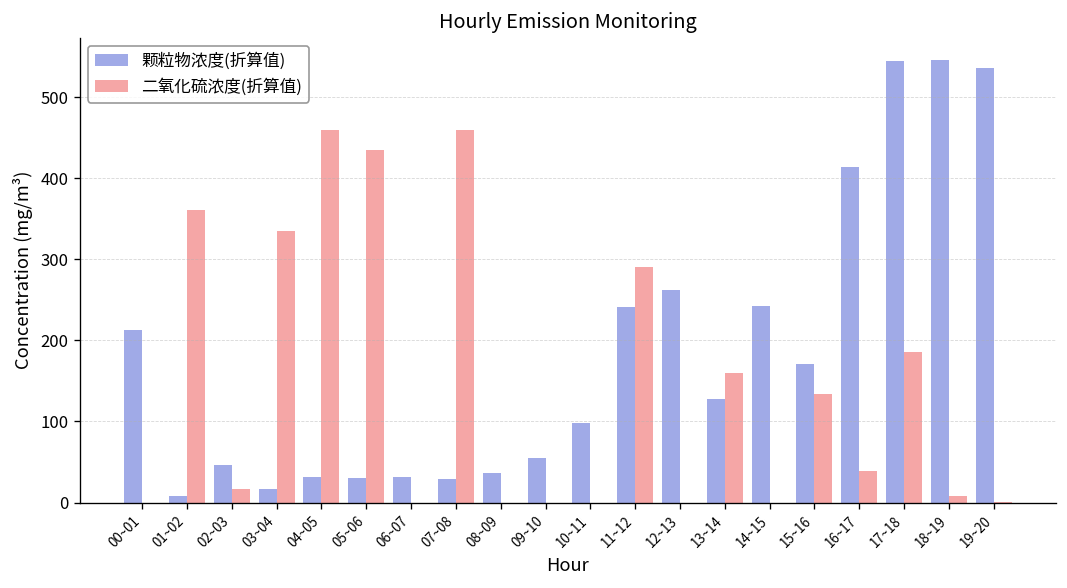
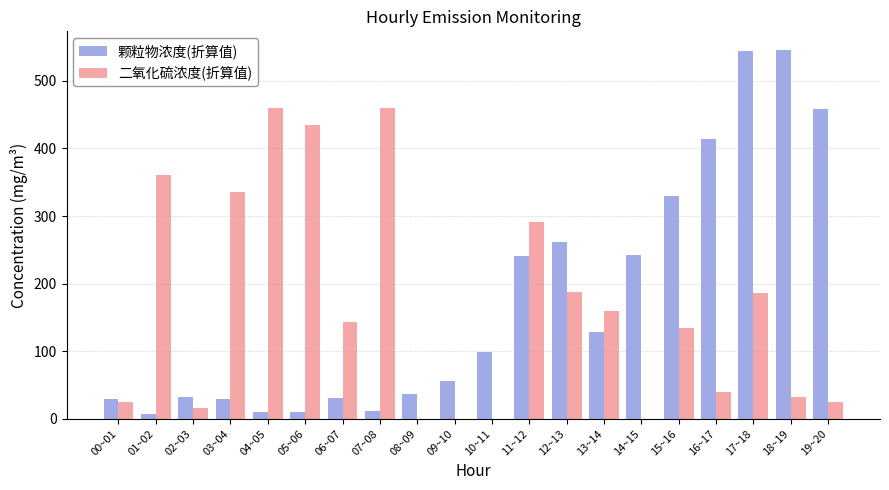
  {
    "颗粒物浓度(折算值)": {
-     "00~01": 210,
+     "00~01": 30,
      "01~02": 10,
-     "02~03": 50,
-     "03~04": 20,
-     "04~05": 30,
-     "05~06": 30,
+     "02~03": 30,
+     "03~04": 30,
+     "04~05": 10,
+     "05~06": 10,
      "06~07": 30,
-     "07~08": 30,
+     "07~08": 10,
      "08~09": 40,
      "09~10": 60,
      "10~11": 100,
      "11~12": 240,
      "12~13": 260,
      "13~14": 130,
      "14~15": 240,
-     "15~16": 170,
+     "15~16": 330,
      "16~17": 410,
      "17~18": 540,
      "18~19": 550,
-     "19~20": 540
+     "19~20": 460
    },
    "二氧化硫浓度(折算值)": {
-     "00~01": 0,
+     "00~01": 20,
      "01~02": 360,
      "02~03": 20,
      "03~04": 340,
      "04~05": 460,
      "05~06": 430,
-     "06~07": 0,
+     "06~07": 140,
      "07~08": 460,
      "08~09": 0,
      "09~10": 0,
      "10~11": 0,
      "11~12": 290,
-     "12~13": 0,
+     "12~13": 190,
      "13~14": 160,
      "14~15": 0,
      "15~16": 130,
      "16~17": 40,
      "17~18": 190,
-     "18~19": 10,
-     "19~20": 0
+     "18~19": 30,
+     "19~20": 20
    }
  }
